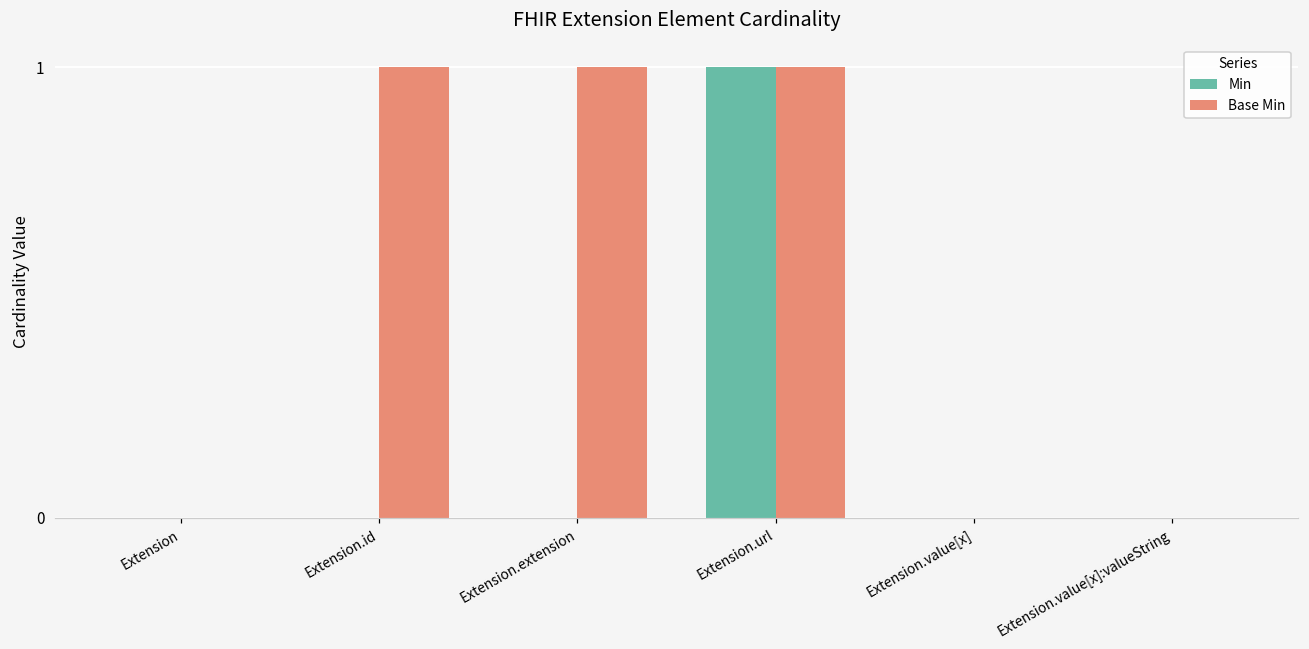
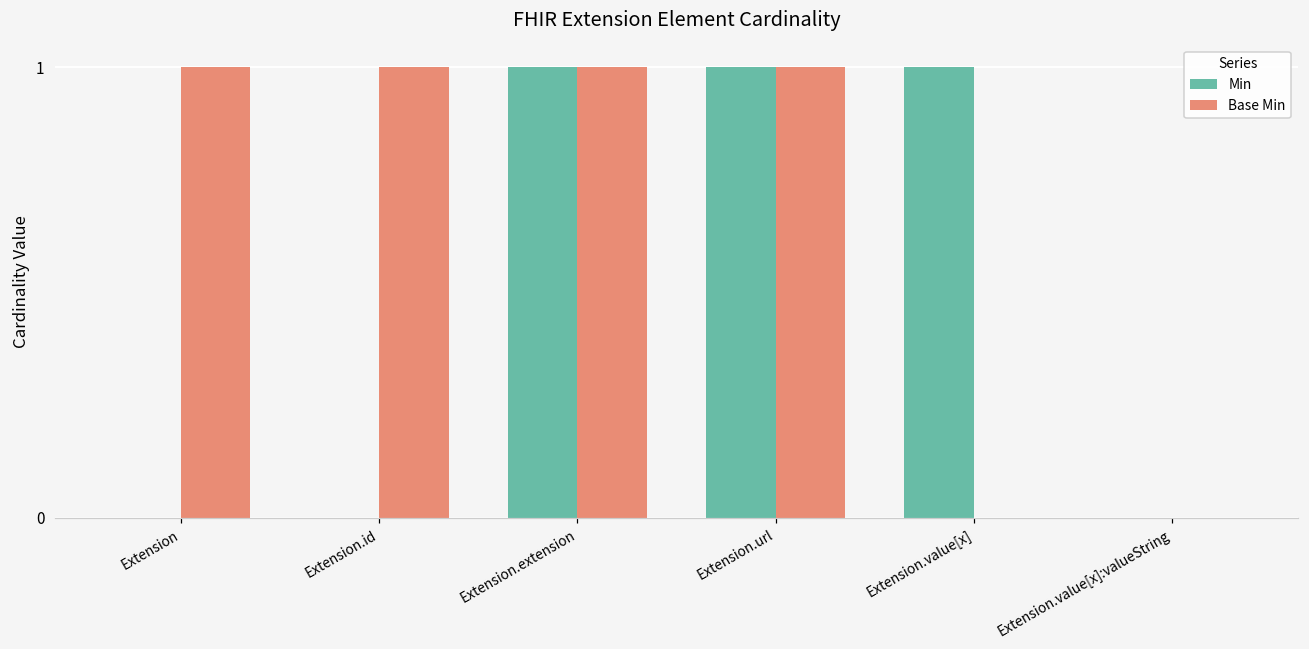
  {
    "Min": {
      "Extension": 0,
      "Extension.id": 0,
-     "Extension.extension": 0,
+     "Extension.extension": 1,
      "Extension.url": 1,
-     "Extension.value[x]": 0,
+     "Extension.value[x]": 1,
      "Extension.value[x]:valueString": 0
    },
    "Base Min": {
-     "Extension": 0,
+     "Extension": 1,
      "Extension.id": 1,
      "Extension.extension": 1,
      "Extension.url": 1,
      "Extension.value[x]": 0,
      "Extension.value[x]:valueString": 0
    }
  }
